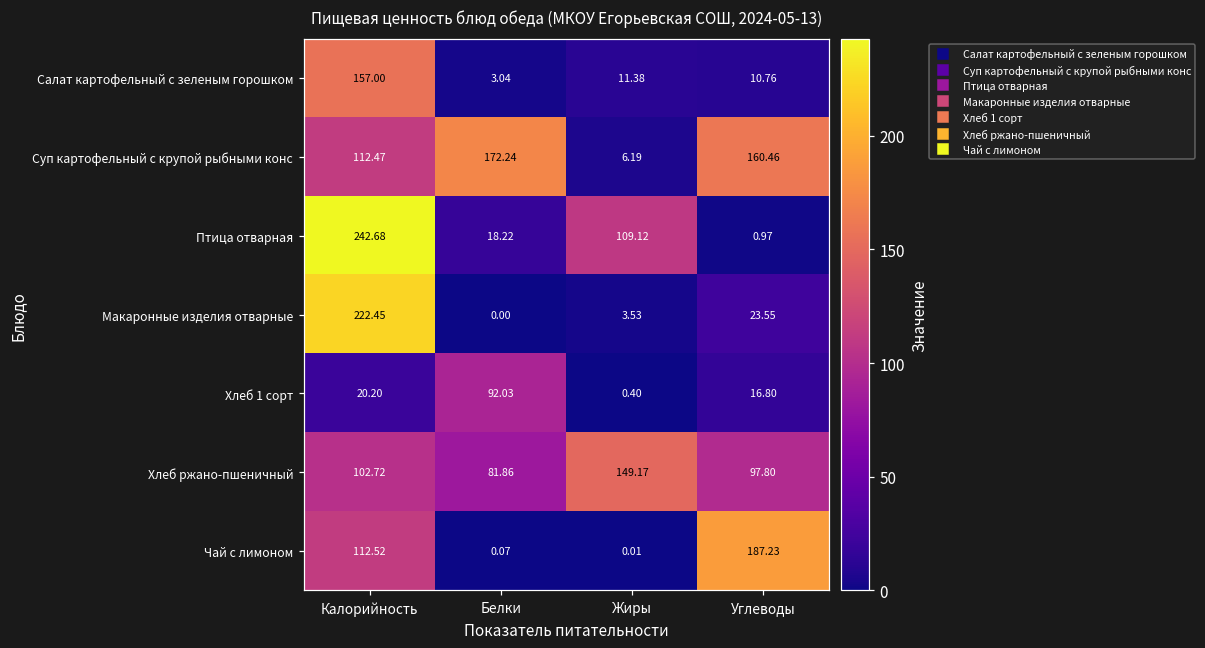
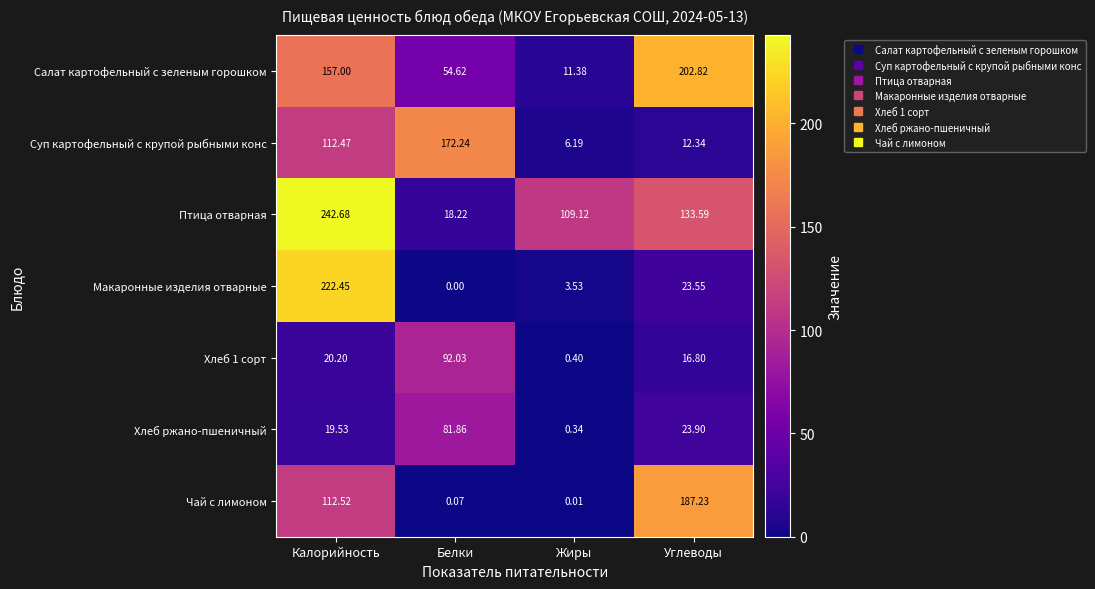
  {
    "Салат картофельный с зеленым горошком": {
      "Калорийность": 157.00,
-     "Белки": 3.04,
+     "Белки": 54.62,
      "Жиры": 11.38,
-     "Углеводы": 10.76
+     "Углеводы": 202.82
    },
    "Суп картофельный с крупой рыбными конс": {
      "Калорийность": 112.47,
      "Белки": 172.24,
      "Жиры": 6.19,
-     "Углеводы": 160.46
+     "Углеводы": 12.34
    },
    "Птица отварная": {
      "Калорийность": 242.68,
      "Белки": 18.22,
      "Жиры": 109.12,
-     "Углеводы": 0.97
+     "Углеводы": 133.59
    },
    "Макаронные изделия отварные": {
      "Калорийность": 222.45,
      "Белки": 0.00,
      "Жиры": 3.53,
      "Углеводы": 23.55
    },
    "Хлеб 1 сорт": {
      "Калорийность": 20.20,
      "Белки": 92.03,
      "Жиры": 0.40,
      "Углеводы": 16.80
    },
    "Хлеб ржано-пшеничный": {
-     "Калорийность": 102.72,
+     "Калорийность": 19.53,
      "Белки": 81.86,
-     "Жиры": 149.17,
-     "Углеводы": 97.80
+     "Жиры": 0.34,
+     "Углеводы": 23.90
    },
    "Чай с лимоном": {
      "Калорийность": 112.52,
      "Белки": 0.07,
      "Жиры": 0.01,
      "Углеводы": 187.23
    }
  }
